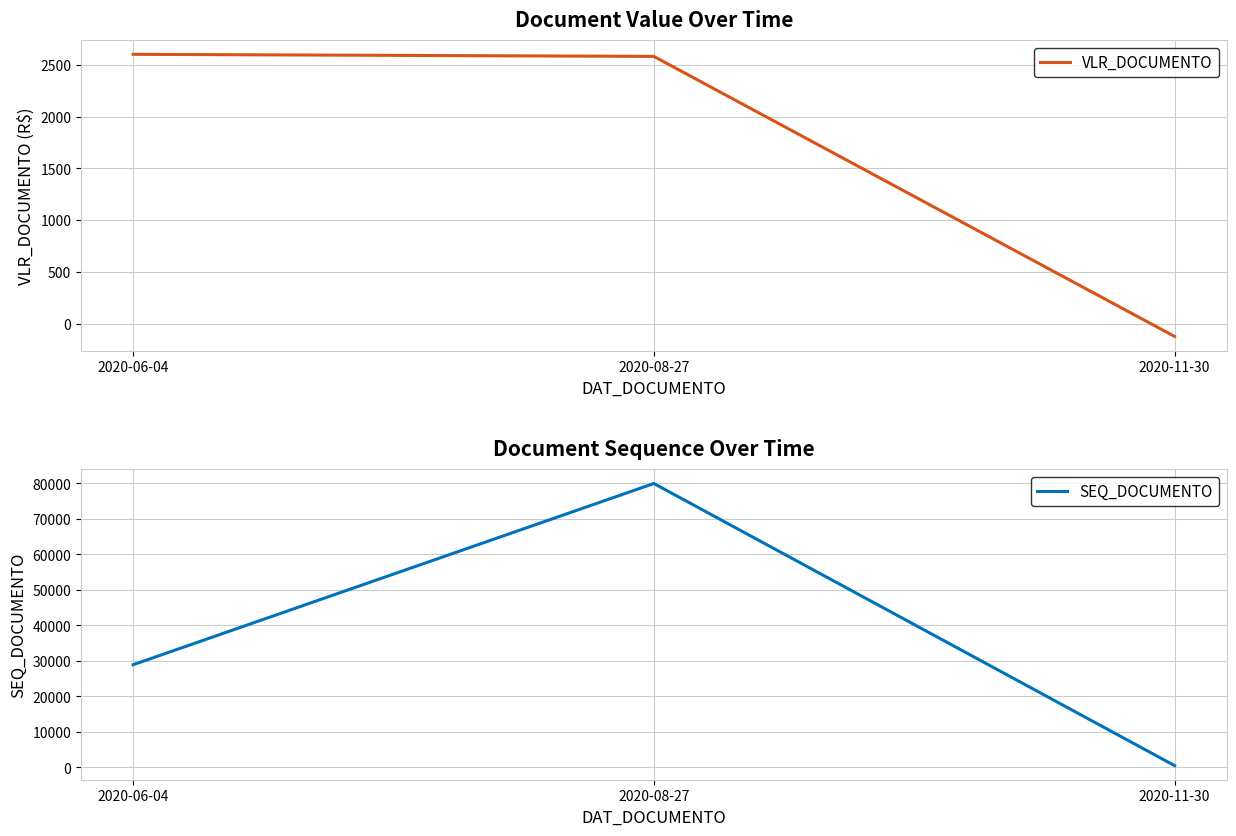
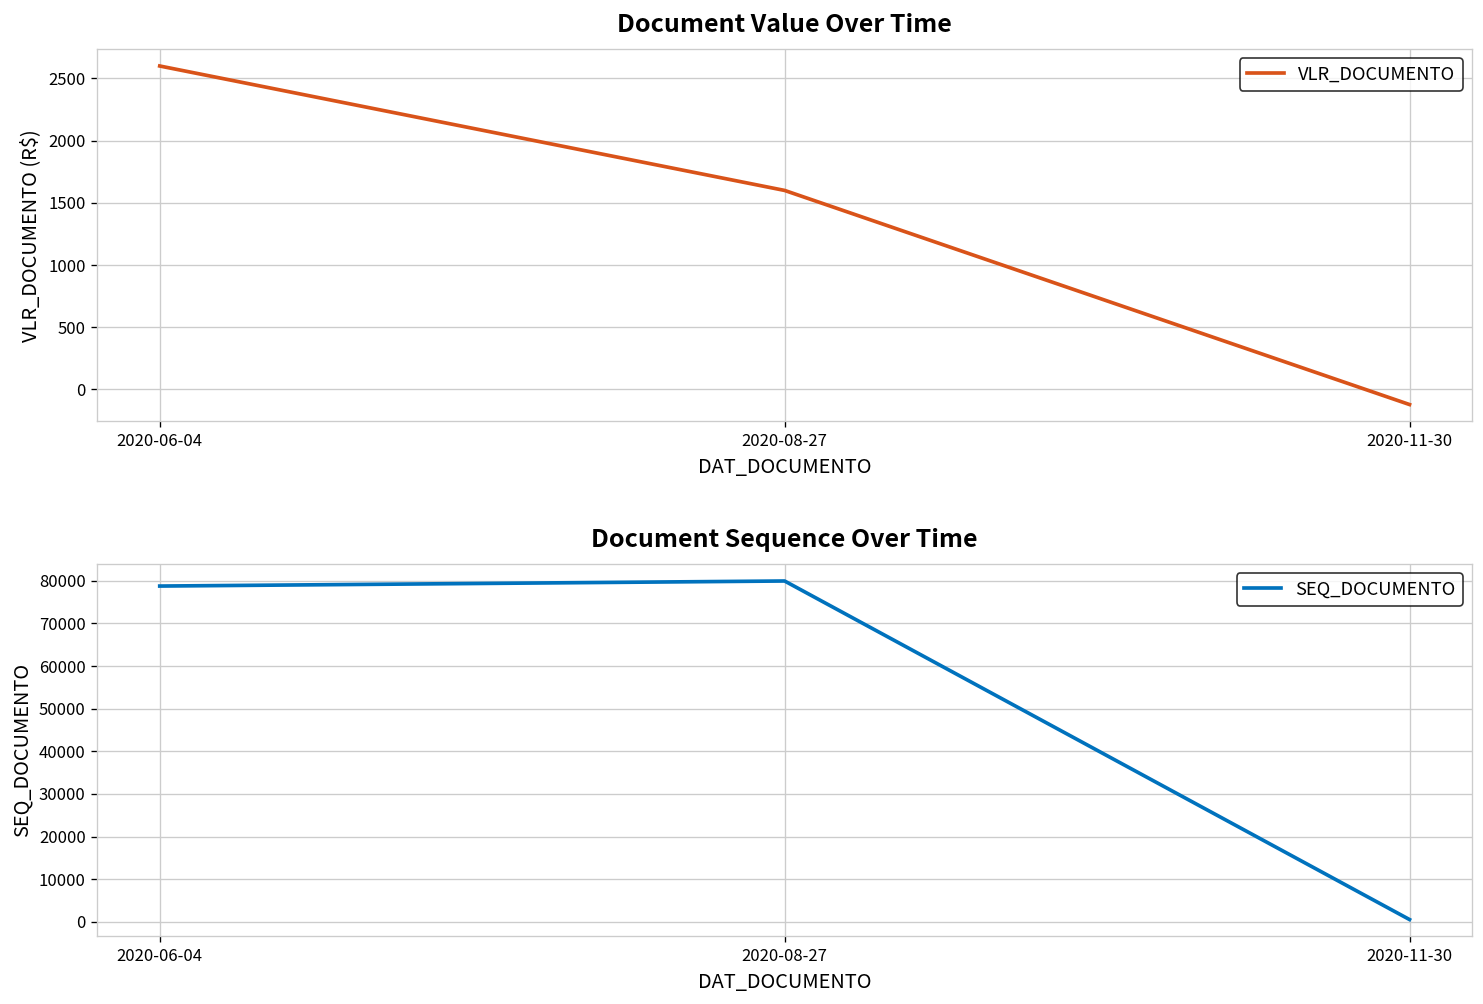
  {
    "Document Value Over Time": {
      "2020-06-04": 2600,
-     "2020-08-27": 2580,
+     "2020-08-27": 1600,
      "2020-11-30": -120
    },
    "Document Sequence Over Time": {
-     "2020-06-04": 29000,
+     "2020-06-04": 79000,
      "2020-08-27": 80000,
      "2020-11-30": 1000
    }
  }
